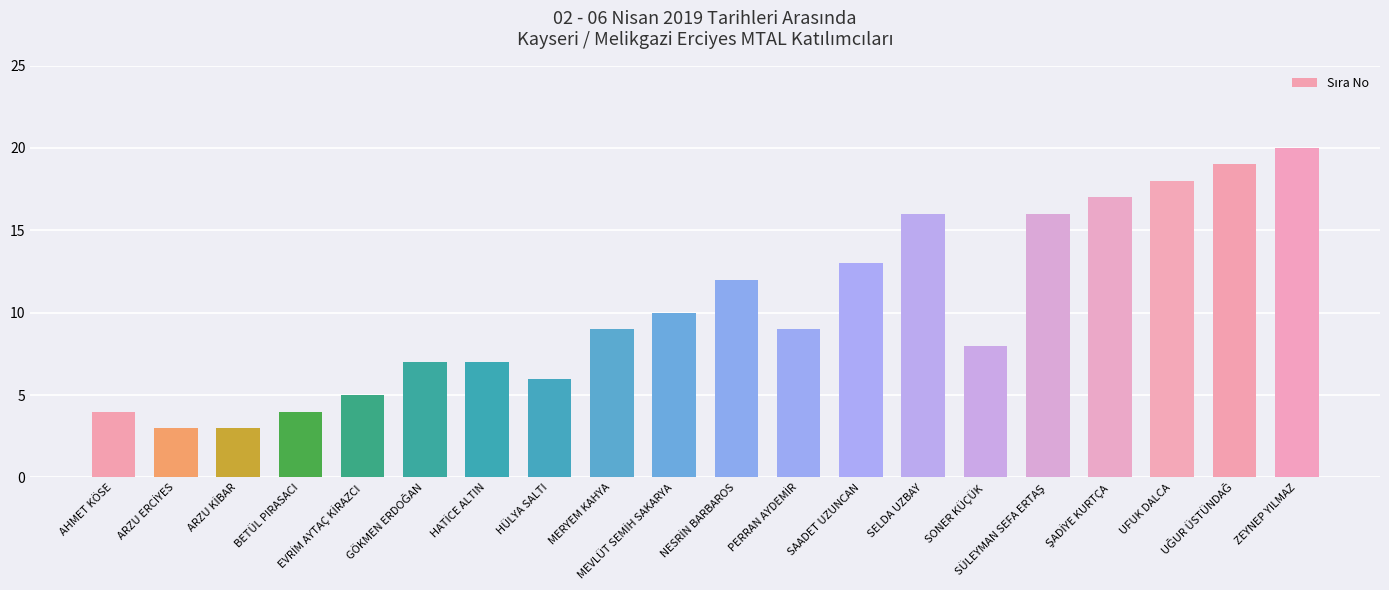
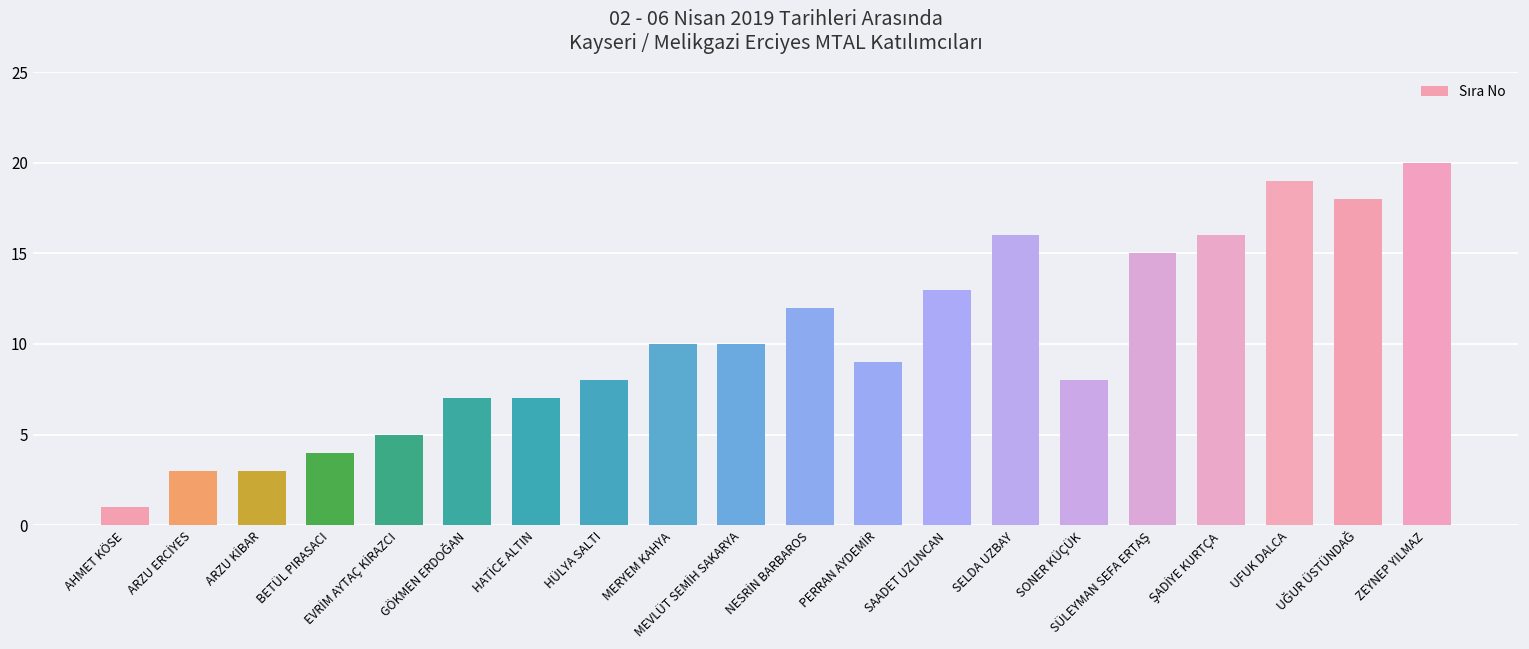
  {
-   "AHMET KÖSE": 4,
+   "AHMET KÖSE": 1,
    "ARZU ERCİYES": 3,
    "ARZU KİBAR": 3,
    "BETÜL PIRASACI": 4,
    "EVRİM AYTAÇ KİRAZCI": 5,
    "GÖKMEN ERDOĞAN": 7,
    "HATİCE ALTIN": 7,
-   "HÜLYA SALTI": 6,
-   "MERYEM KAHYA": 9,
+   "HÜLYA SALTI": 8,
+   "MERYEM KAHYA": 10,
    "MEVLÜT SEMİH SAKARYA": 10,
    "NESRİN BARBAROS": 12,
    "PERRAN AYDEMİR": 9,
    "SAADET UZUNCAN": 13,
    "SELDA UZBAY": 16,
    "SONER KÜÇÜK": 8,
-   "SÜLEYMAN SEFA ERTAŞ": 16,
-   "ŞADİYE KURTÇA": 17,
-   "UFUK DALCA": 18,
-   "UĞUR ÜSTÜNDAĞ": 19,
+   "SÜLEYMAN SEFA ERTAŞ": 15,
+   "ŞADİYE KURTÇA": 16,
+   "UFUK DALCA": 19,
+   "UĞUR ÜSTÜNDAĞ": 18,
    "ZEYNEP YILMAZ": 20
  }
